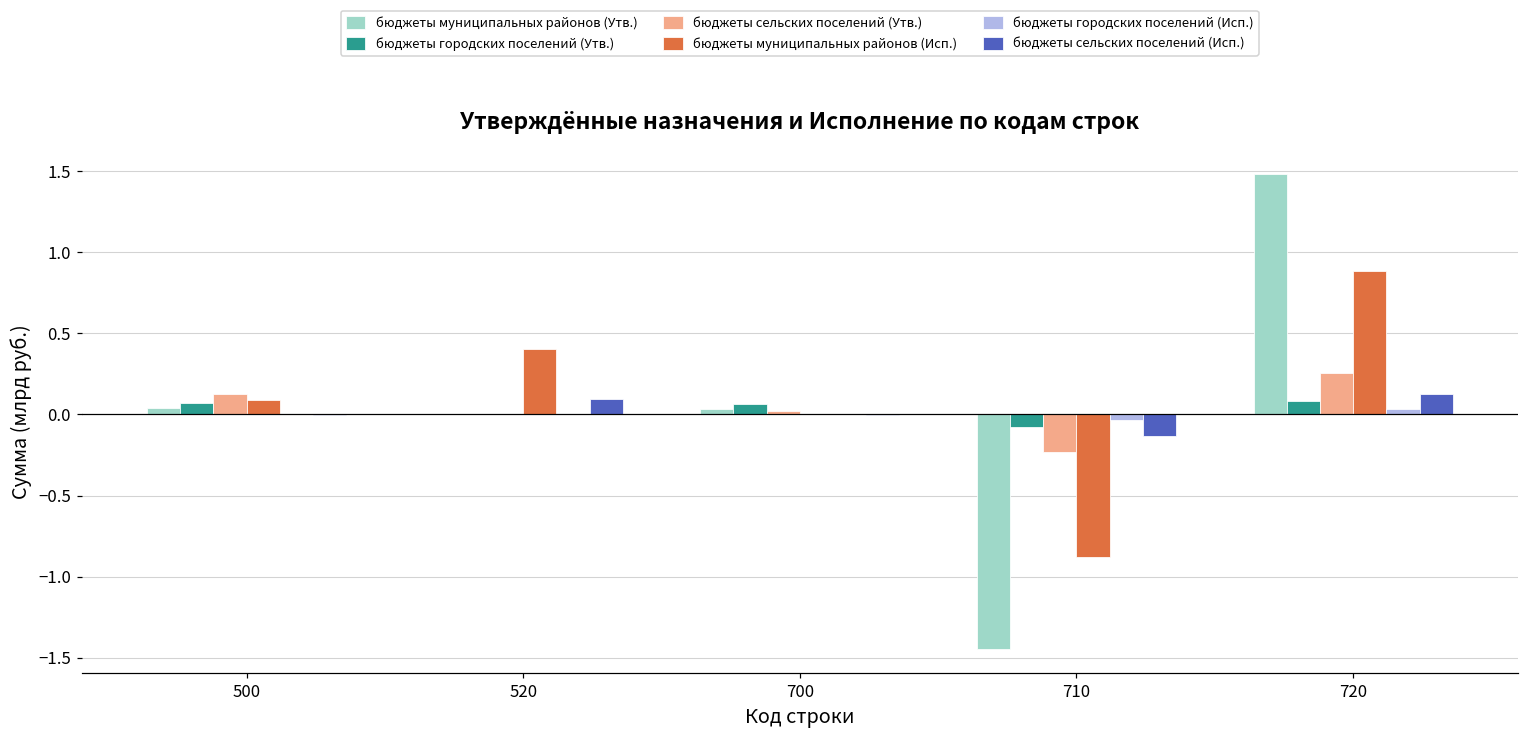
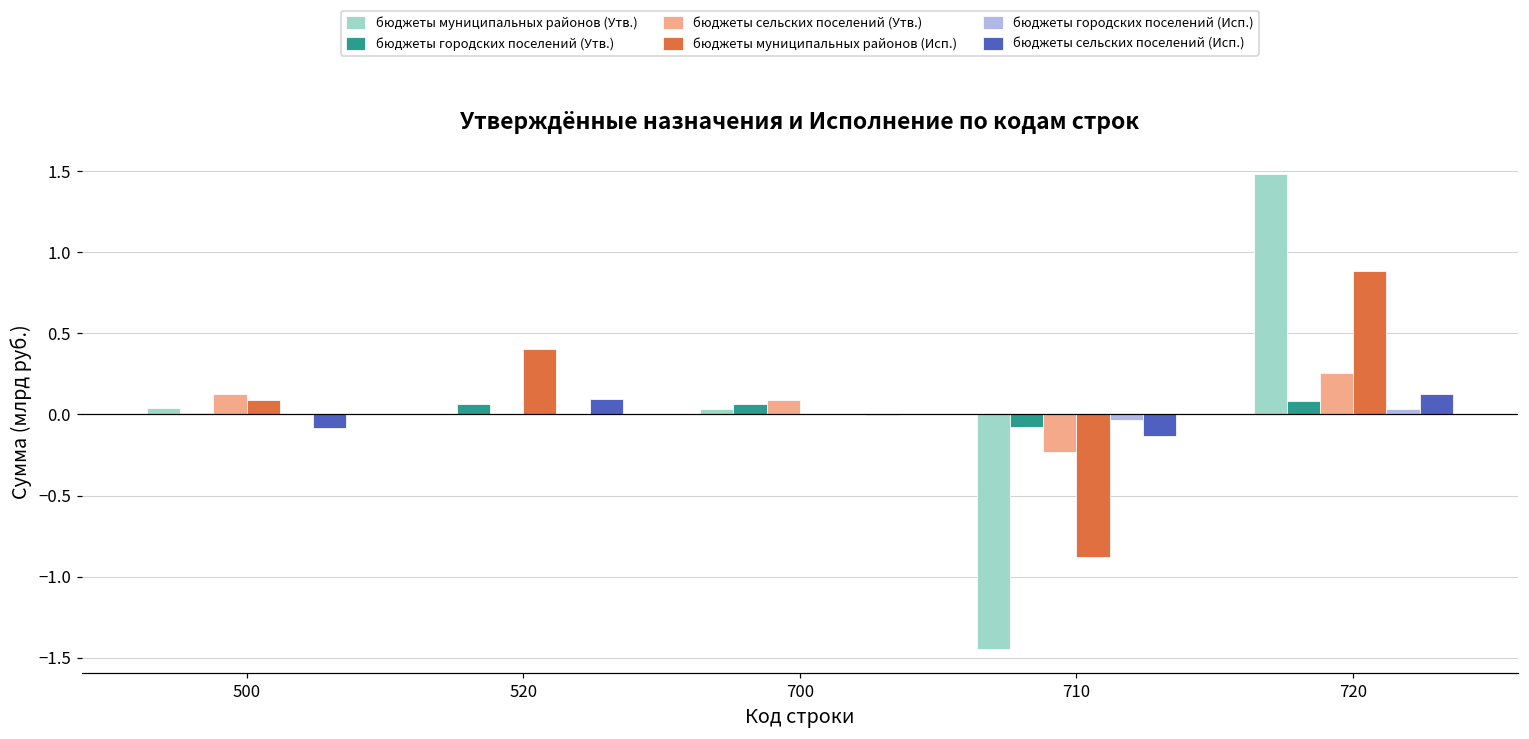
  {
    "бюджеты городских поселений (Утв.)": {
-     "500": 0.07,
-     "520": 0.00,
+     "500": 0.01,
+     "520": 0.07,
      "700": 0.07,
      "710": -0.08,
      "720": 0.08
    },
    "бюджеты сельских поселений (Утв.)": {
      "500": 0.13,
-     "700": 0.02,
+     "700": 0.09,
      "710": -0.23,
      "720": 0.25
    },
    "бюджеты муниципальных районов (Исп.)": {
      "500": 0.09,
      "520": 0.40,
      "710": -0.88,
      "720": 0.88
    },
    "бюджеты сельских поселений (Исп.)": {
-     "500": -0.01,
+     "500": -0.08,
      "520": 0.09,
      "710": -0.13,
      "720": 0.12
    }
  }
